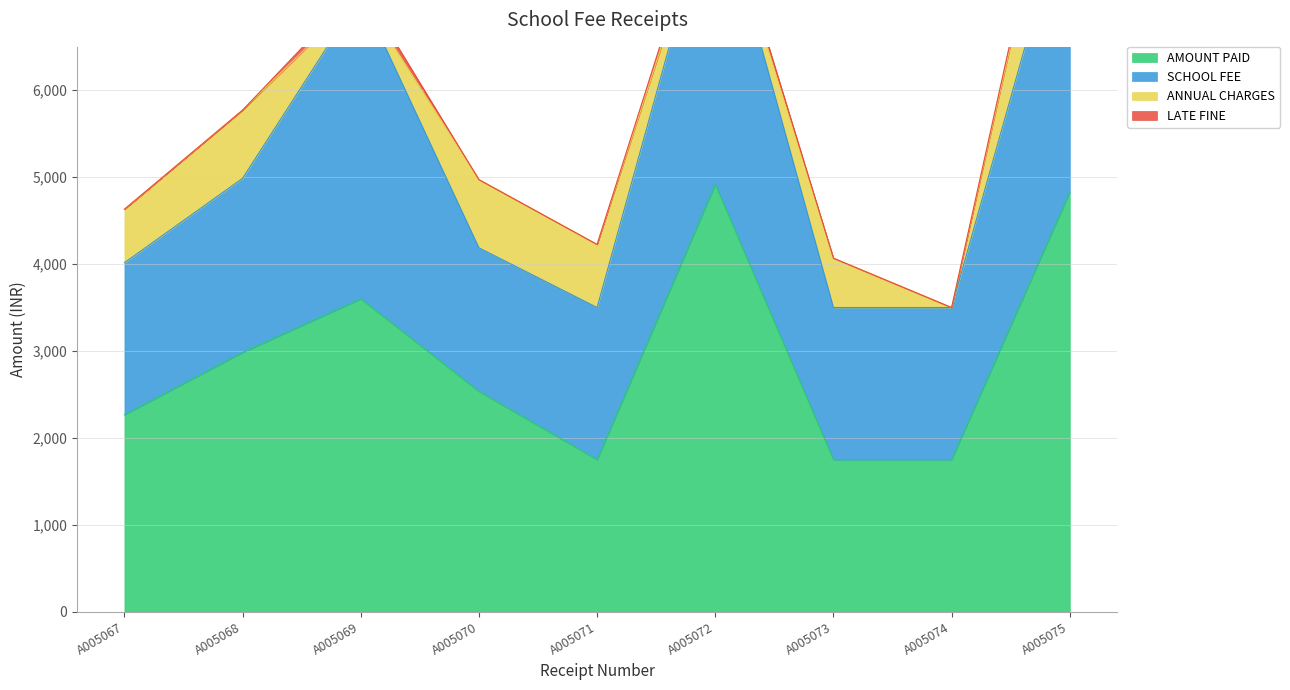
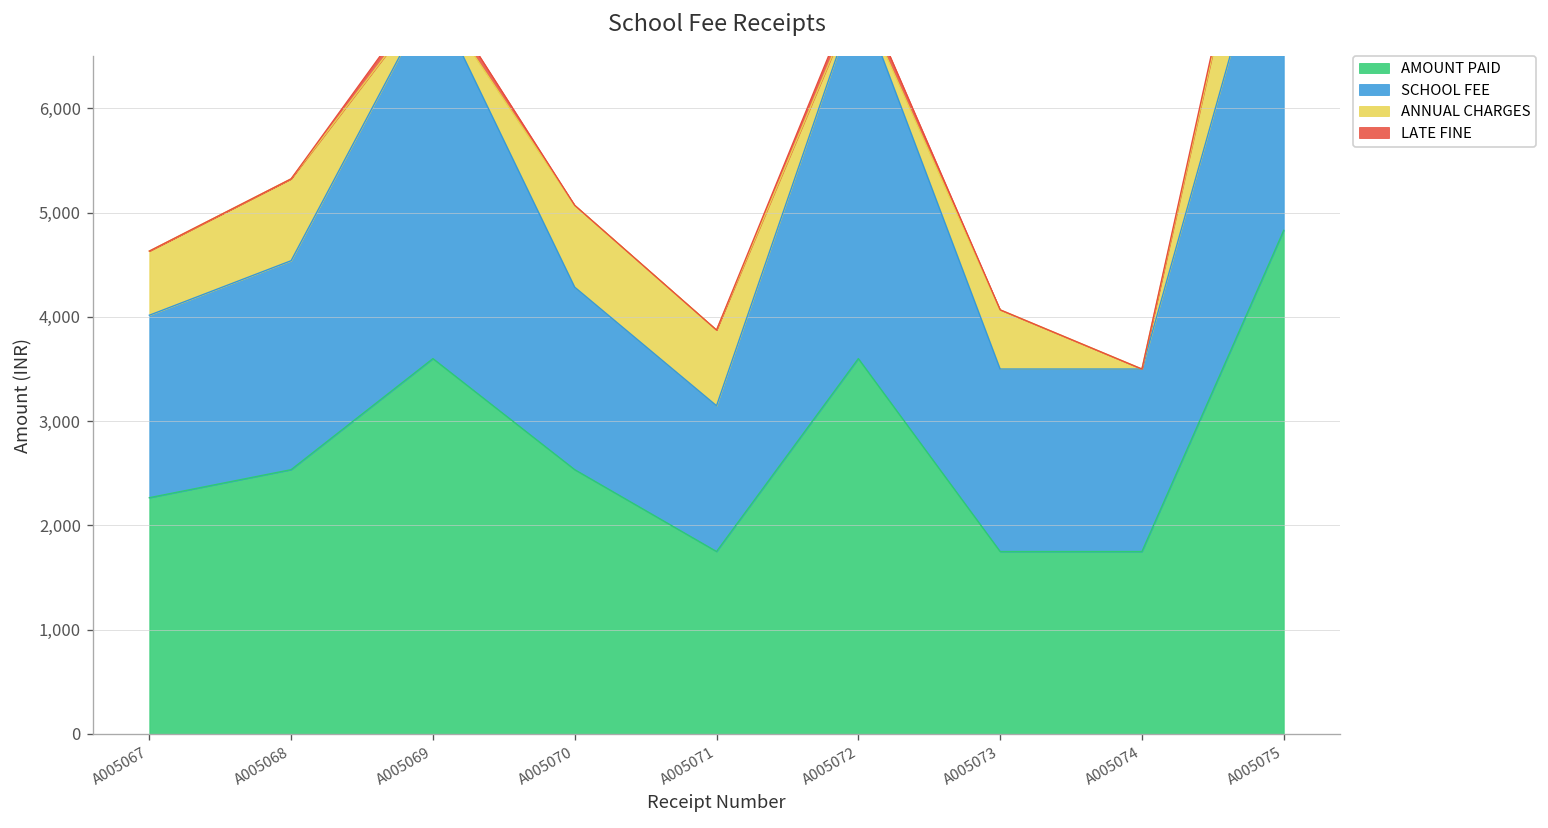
  {
    "AMOUNT PAID": {
      "A005067": "2,300",
-     "A005068": "3,000",
+     "A005068": "2,500",
      "A005069": "3,600",
      "A005070": "2,500",
      "A005071": "1,800",
-     "A005072": "4,900",
+     "A005072": "3,600",
      "A005073": "1,800",
      "A005074": "1,800",
      "A005075": "4,800"
    },
    "SCHOOL FEE": {
      "A005067": "1,800",
      "A005068": "2,000",
-     "A005070": "1,700",
-     "A005071": "1,800",
+     "A005070": "1,800",
+     "A005071": "1,400",
      "A005073": "1,800"
    }
  }
